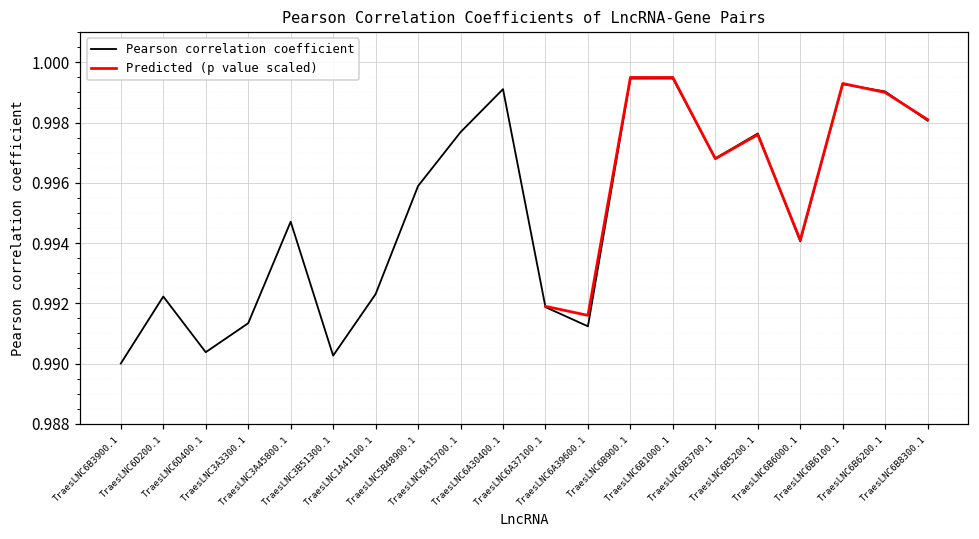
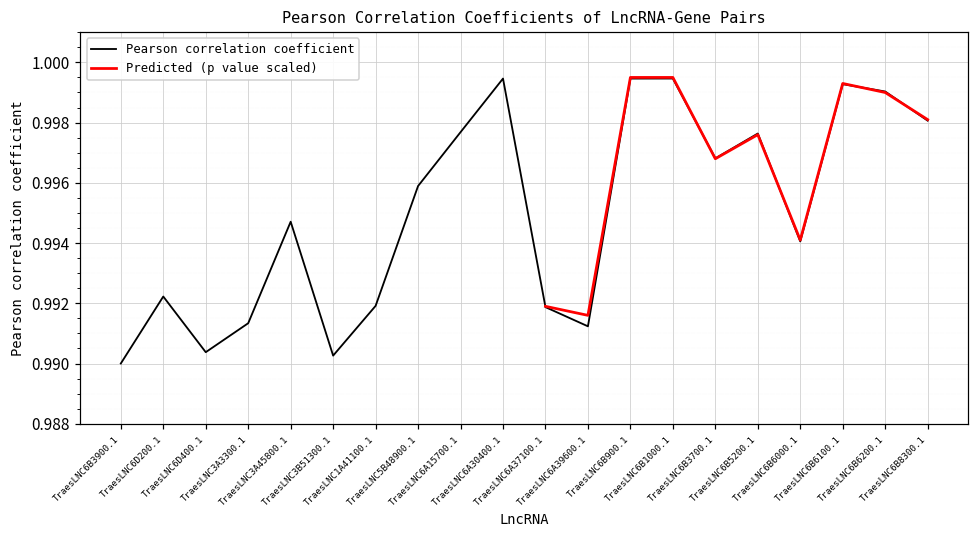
  {
    "Pearson correlation coefficient": {
      "TraesLNC6B3900.1": 0.9900,
      "TraesLNC6D200.1": 0.9922,
      "TraesLNC6D400.1": 0.9904,
      "TraesLNC3A3300.1": 0.9913,
      "TraesLNC3A45800.1": 0.9947,
      "TraesLNC3B51300.1": 0.9903,
-     "TraesLNC1A41100.1": 0.9923,
+     "TraesLNC1A41100.1": 0.9919,
      "TraesLNC5B48900.1": 0.9959,
      "TraesLNC6A15700.1": 0.9977,
-     "TraesLNC6A30400.1": 0.9991,
+     "TraesLNC6A30400.1": 0.9995,
      "TraesLNC6A39600.1": 0.9912
    },
    "Predicted (p value scaled)": {
      "TraesLNC6A39600.1": 0.9916
    }
  }
